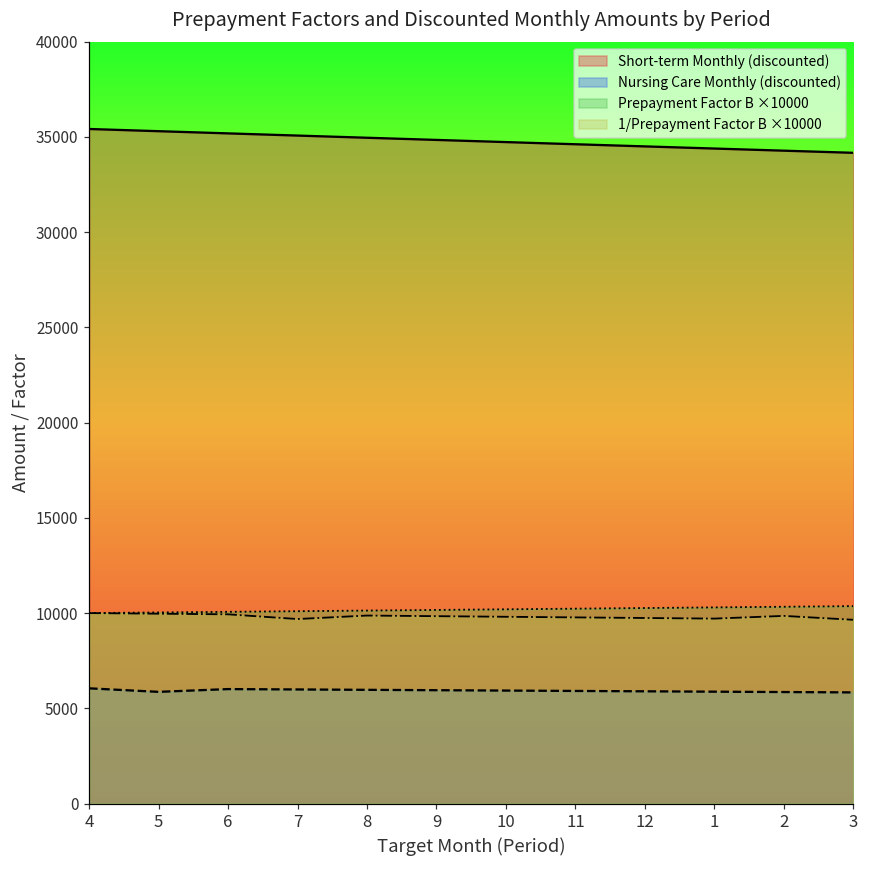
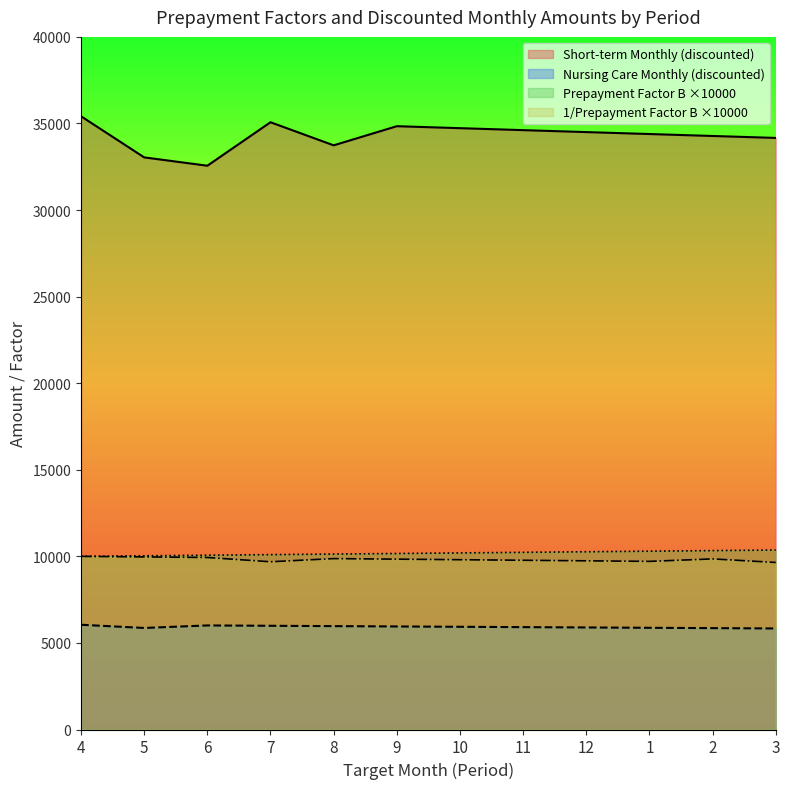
  {
    "Short-term Monthly (discounted)": {
      "4": 35400,
-     "5": 35300,
-     "6": 35200,
+     "5": 33000,
+     "6": 32600,
      "7": 35100,
-     "8": 35000,
+     "8": 33700,
      "9": 34800,
      "10": 34700,
      "11": 34600,
      "12": 34500,
      "1": 34400,
      "2": 34300,
      "3": 34200
    },
    "Nursing Care Monthly (discounted)": {
      "4": 6000,
      "5": 5900,
      "6": 6000,
      "7": 6000,
      "8": 6000,
      "9": 6000,
      "10": 5900,
      "11": 5900,
      "12": 5900,
      "1": 5900,
      "2": 5900,
      "3": 5800
    }
  }
